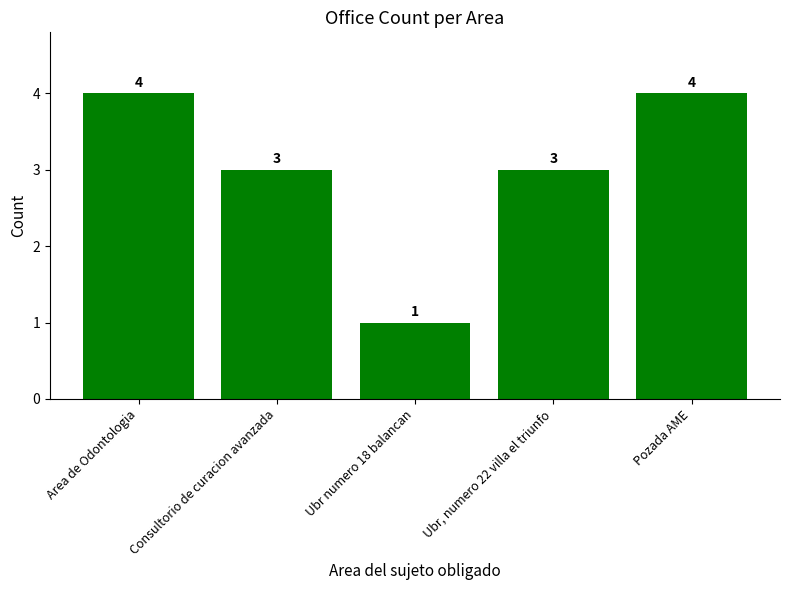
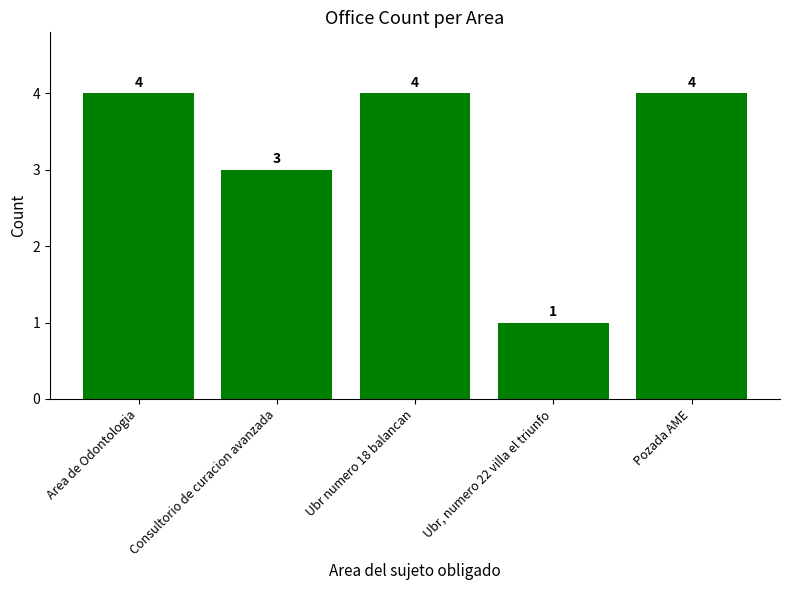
  {
    "Area de Odontologia": 4,
    "Consultorio de curacion avanzada": 3,
-   "Ubr numero 18 balancan": 1,
-   "Ubr, numero 22 villa el triunfo": 3,
+   "Ubr numero 18 balancan": 4,
+   "Ubr, numero 22 villa el triunfo": 1,
    "Pozada AME": 4
  }
